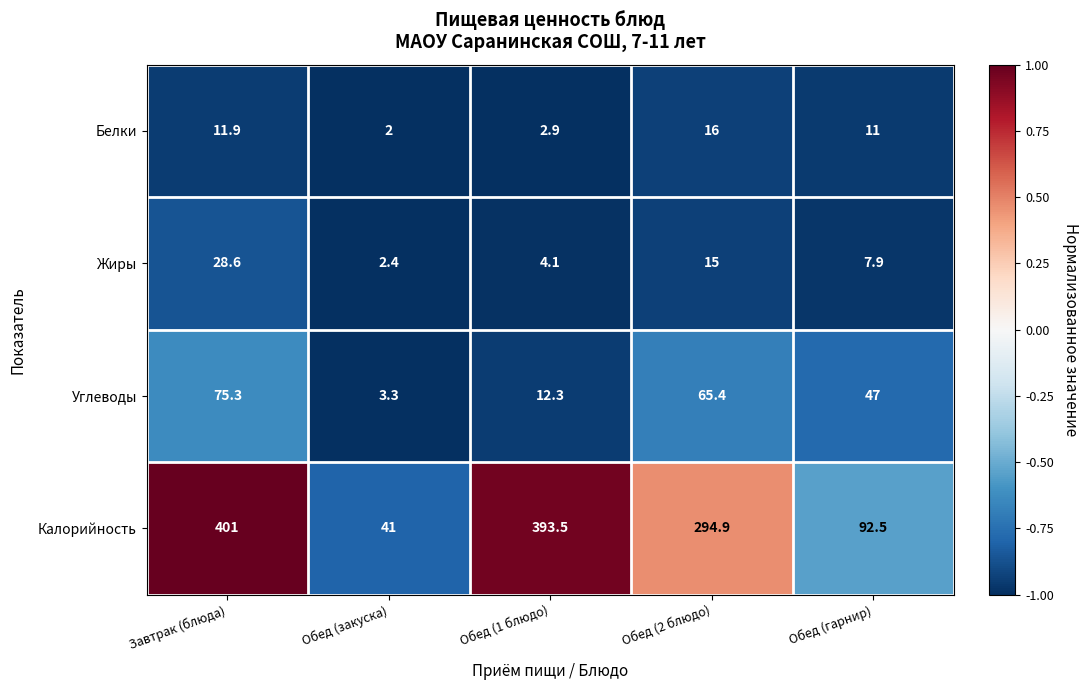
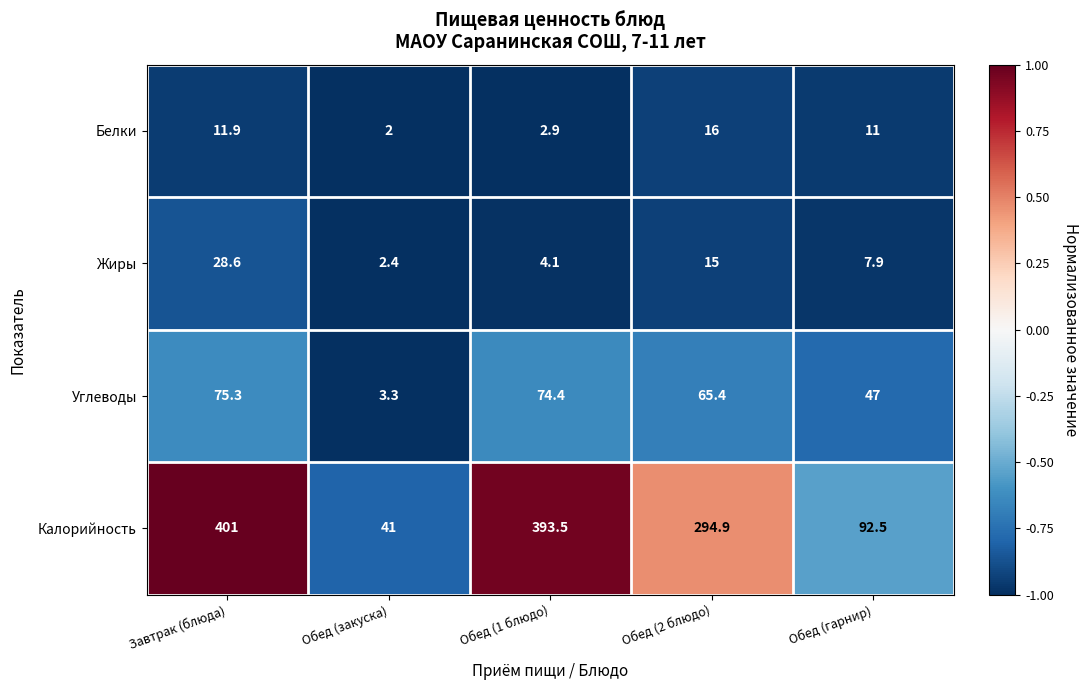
  {
    "Белки": {
      "Завтрак (блюда)": 11.9,
      "Обед (закуска)": 2,
      "Обед (1 блюдо)": 2.9,
      "Обед (2 блюдо)": 16,
      "Обед (гарнир)": 11
    },
    "Жиры": {
      "Завтрак (блюда)": 28.6,
      "Обед (закуска)": 2.4,
      "Обед (1 блюдо)": 4.1,
      "Обед (2 блюдо)": 15,
      "Обед (гарнир)": 7.9
    },
    "Углеводы": {
      "Завтрак (блюда)": 75.3,
      "Обед (закуска)": 3.3,
-     "Обед (1 блюдо)": 12.3,
+     "Обед (1 блюдо)": 74.4,
      "Обед (2 блюдо)": 65.4,
      "Обед (гарнир)": 47
    },
    "Калорийность": {
      "Завтрак (блюда)": 401,
      "Обед (закуска)": 41,
      "Обед (1 блюдо)": 393.5,
      "Обед (2 блюдо)": 294.9,
      "Обед (гарнир)": 92.5
    }
  }
